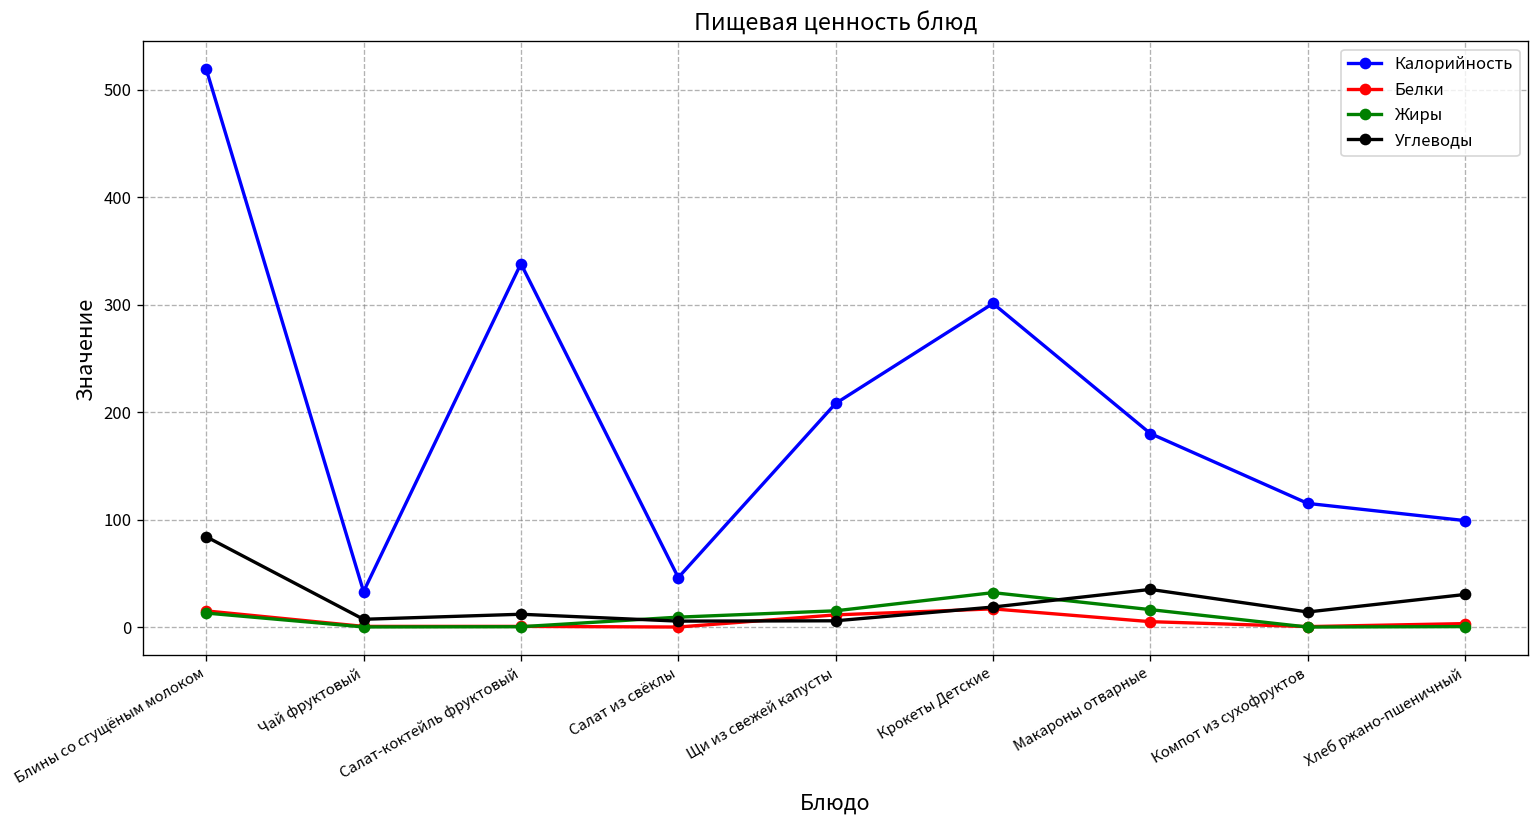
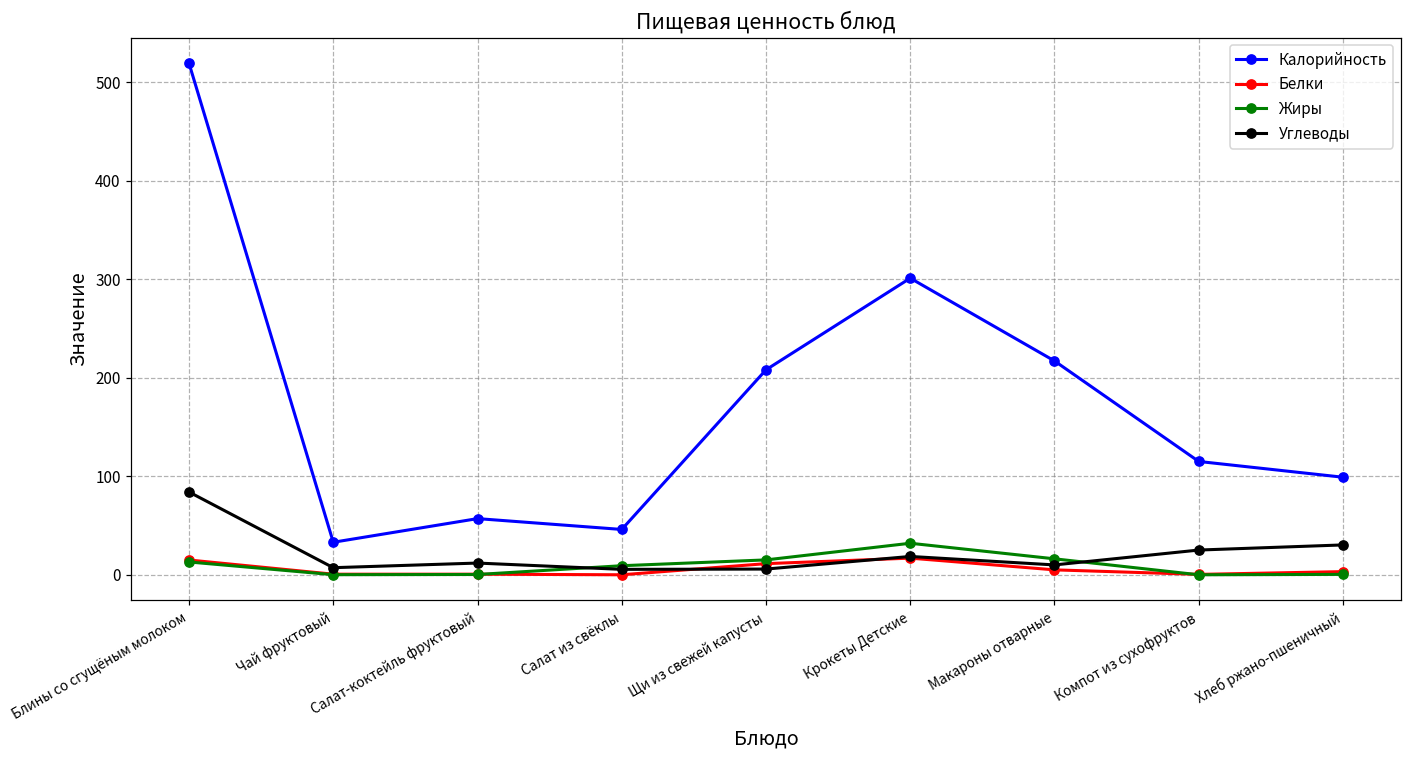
  {
    "Калорийность": {
      "Блины со сгущёным молоком": 520,
      "Чай фруктовый": 30,
-     "Салат-коктейль фруктовый": 340,
+     "Салат-коктейль фруктовый": 60,
      "Салат из свёклы": 50,
      "Щи из свежей капусты": 210,
      "Крокеты Детские": 300,
-     "Макароны отварные": 180,
+     "Макароны отварные": 220,
      "Компот из сухофруктов": 120,
      "Хлеб ржано-пшеничный": 100
    },
    "Белки": {
      "Салат из свёклы": 0,
      "Щи из свежей капусты": 10,
      "Макароны отварные": 10
    },
    "Жиры": {
      "Салат из свёклы": 10,
      "Щи из свежей капусты": 20,
      "Крокеты Детские": 30,
      "Макароны отварные": 20
    },
    "Углеводы": {
      "Блины со сгущёным молоком": 80,
      "Чай фруктовый": 10,
      "Салат-коктейль фруктовый": 10,
      "Салат из свёклы": 10,
      "Щи из свежей капусты": 10,
-     "Макароны отварные": 40,
-     "Компот из сухофруктов": 10,
+     "Макароны отварные": 10,
+     "Компот из сухофруктов": 30,
      "Хлеб ржано-пшеничный": 30
    }
  }
